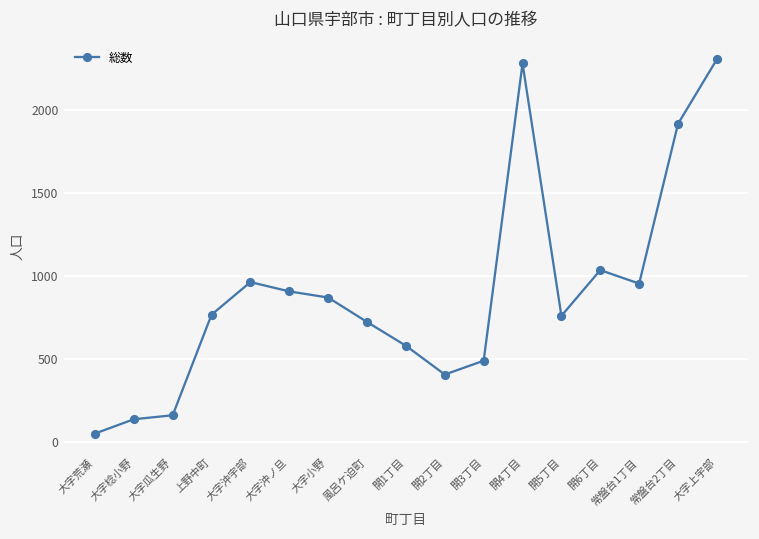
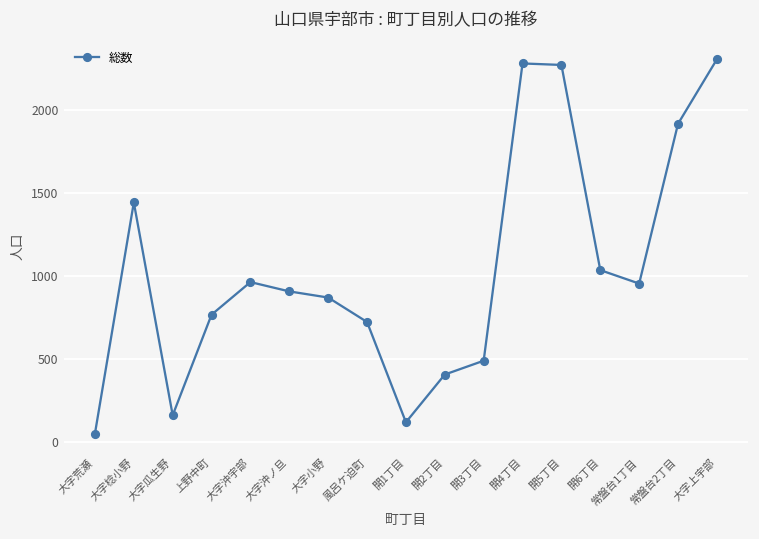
  {
    "大字荒瀬": 50,
-   "大字棯小野": 140,
+   "大字棯小野": 1440,
    "大字瓜生野": 160,
    "上野中町": 770,
    "大字沖宇部": 960,
    "大字沖ノ旦": 910,
    "大字小野": 870,
    "風呂ケ迫町": 720,
-   "開1丁目": 580,
+   "開1丁目": 120,
    "開2丁目": 410,
    "開3丁目": 490,
    "開4丁目": 2280,
-   "開5丁目": 760,
+   "開5丁目": 2270,
    "開6丁目": 1040,
    "常盤台1丁目": 950,
    "常盤台2丁目": 1920,
    "大字上宇部": 2300
  }
